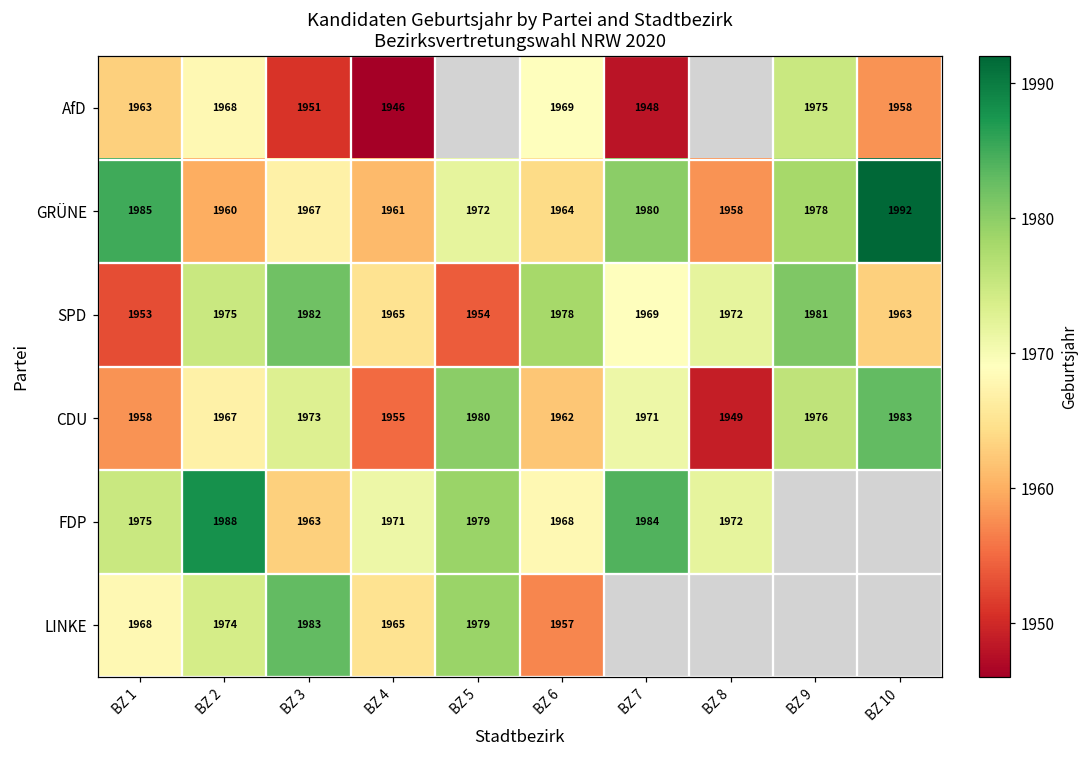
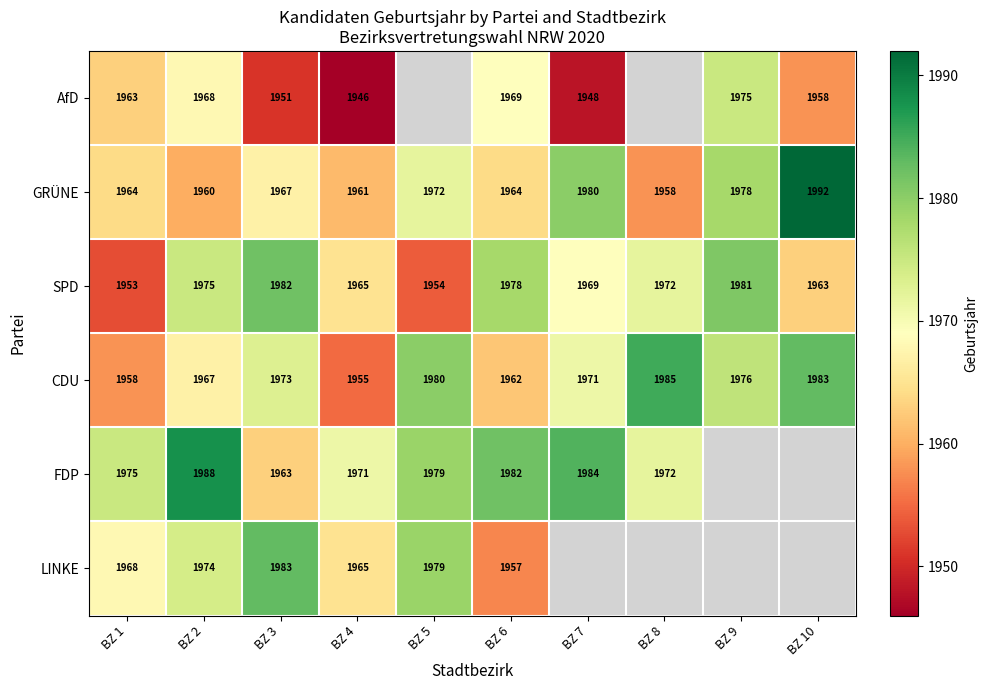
  {
    "AfD": {
      "BZ 1": 1963,
      "BZ 2": 1968,
      "BZ 3": 1951,
      "BZ 4": 1946,
      "BZ 6": 1969,
      "BZ 7": 1948,
      "BZ 9": 1975,
      "BZ 10": 1958
    },
    "GRÜNE": {
-     "BZ 1": 1985,
+     "BZ 1": 1964,
      "BZ 2": 1960,
      "BZ 3": 1967,
      "BZ 4": 1961,
      "BZ 5": 1972,
      "BZ 6": 1964,
      "BZ 7": 1980,
      "BZ 8": 1958,
      "BZ 9": 1978,
      "BZ 10": 1992
    },
    "SPD": {
      "BZ 1": 1953,
      "BZ 2": 1975,
      "BZ 3": 1982,
      "BZ 4": 1965,
      "BZ 5": 1954,
      "BZ 6": 1978,
      "BZ 7": 1969,
      "BZ 8": 1972,
      "BZ 9": 1981,
      "BZ 10": 1963
    },
    "CDU": {
      "BZ 1": 1958,
      "BZ 2": 1967,
      "BZ 3": 1973,
      "BZ 4": 1955,
      "BZ 5": 1980,
      "BZ 6": 1962,
      "BZ 7": 1971,
-     "BZ 8": 1949,
+     "BZ 8": 1985,
      "BZ 9": 1976,
      "BZ 10": 1983
    },
    "FDP": {
      "BZ 1": 1975,
      "BZ 2": 1988,
      "BZ 3": 1963,
      "BZ 4": 1971,
      "BZ 5": 1979,
-     "BZ 6": 1968,
+     "BZ 6": 1982,
      "BZ 7": 1984,
      "BZ 8": 1972
    },
    "LINKE": {
      "BZ 1": 1968,
      "BZ 2": 1974,
      "BZ 3": 1983,
      "BZ 4": 1965,
      "BZ 5": 1979,
      "BZ 6": 1957
    }
  }
